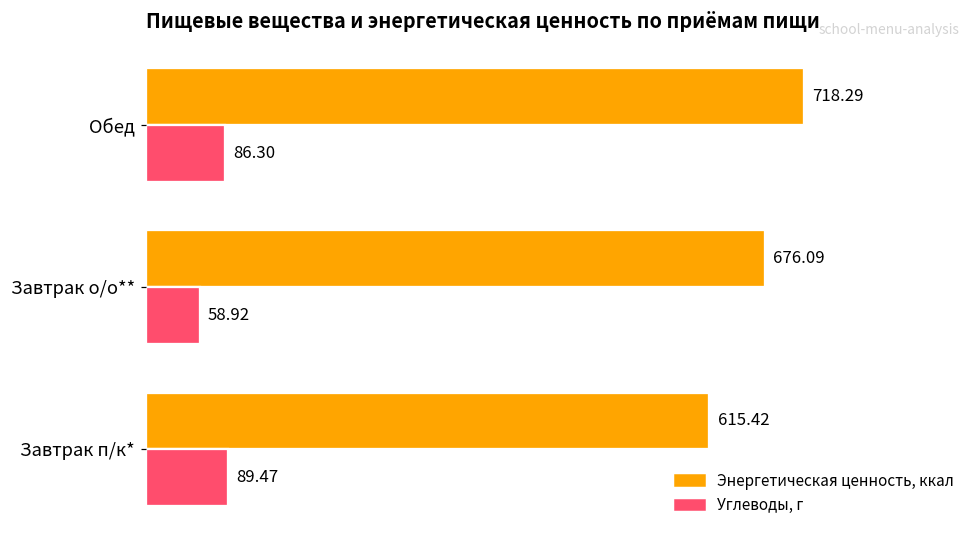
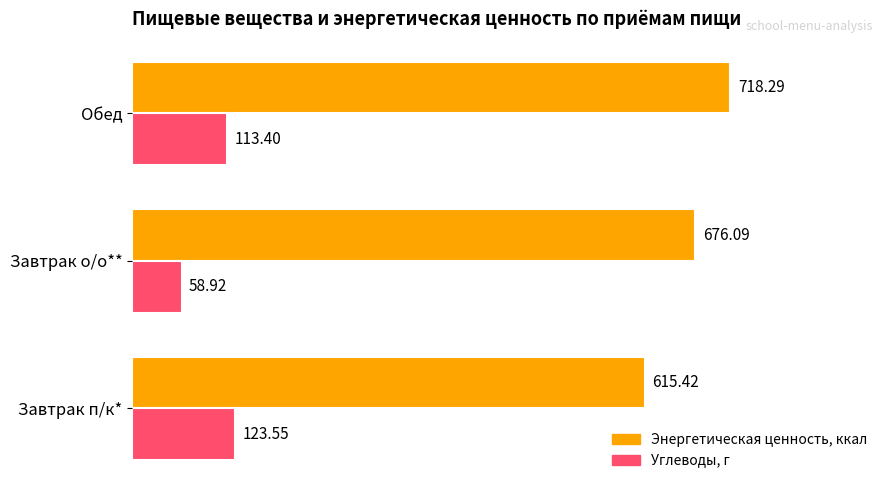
  {
    "Энергетическая ценность, ккал": {
      "Обед": 718.29,
      "Завтрак о/о**": 676.09,
      "Завтрак п/к*": 615.42
    },
    "Углеводы, г": {
-     "Обед": 86.30,
+     "Обед": 113.40,
      "Завтрак о/о**": 58.92,
-     "Завтрак п/к*": 89.47
+     "Завтрак п/к*": 123.55
    }
  }
